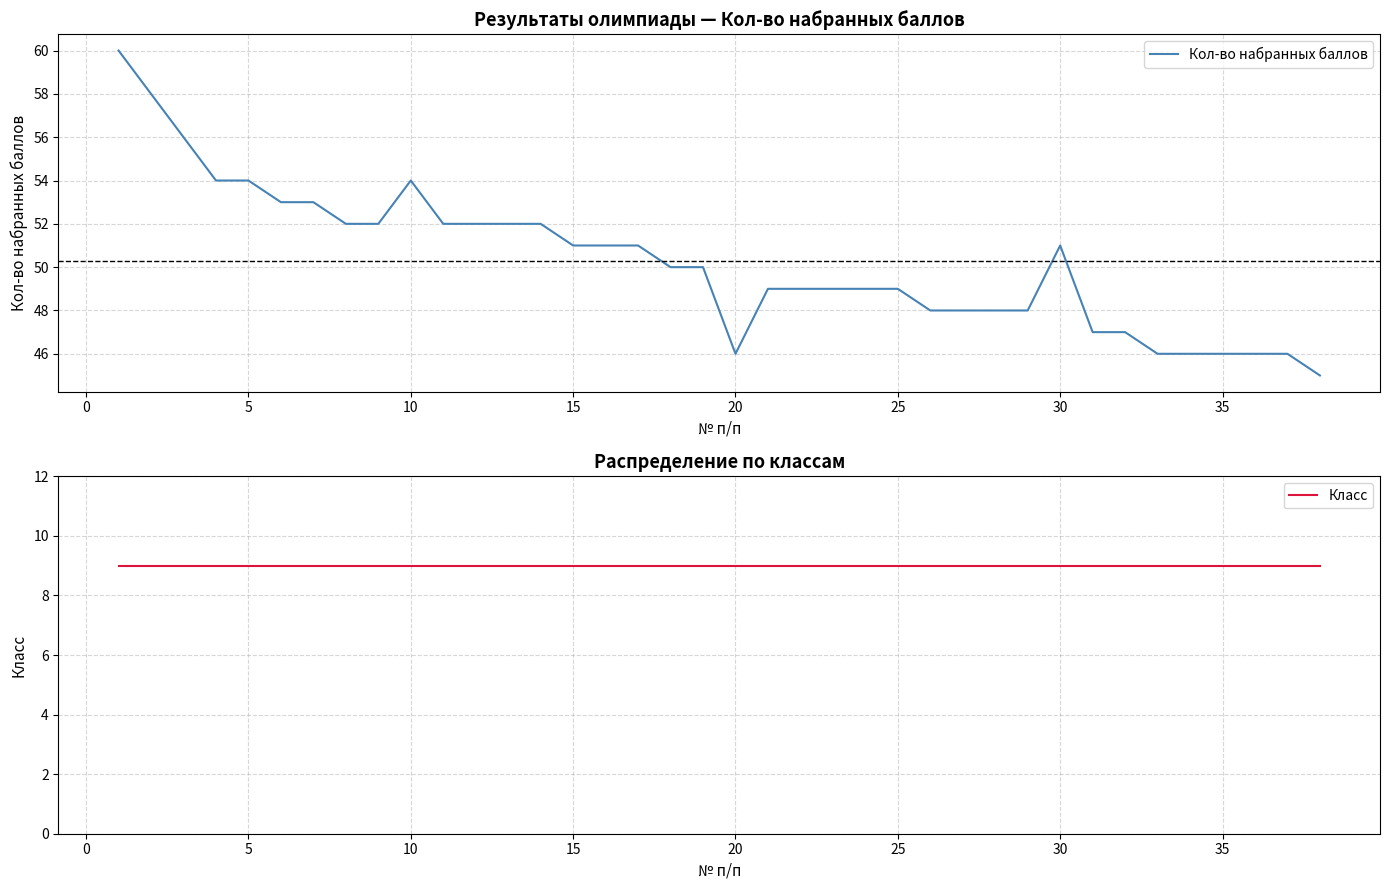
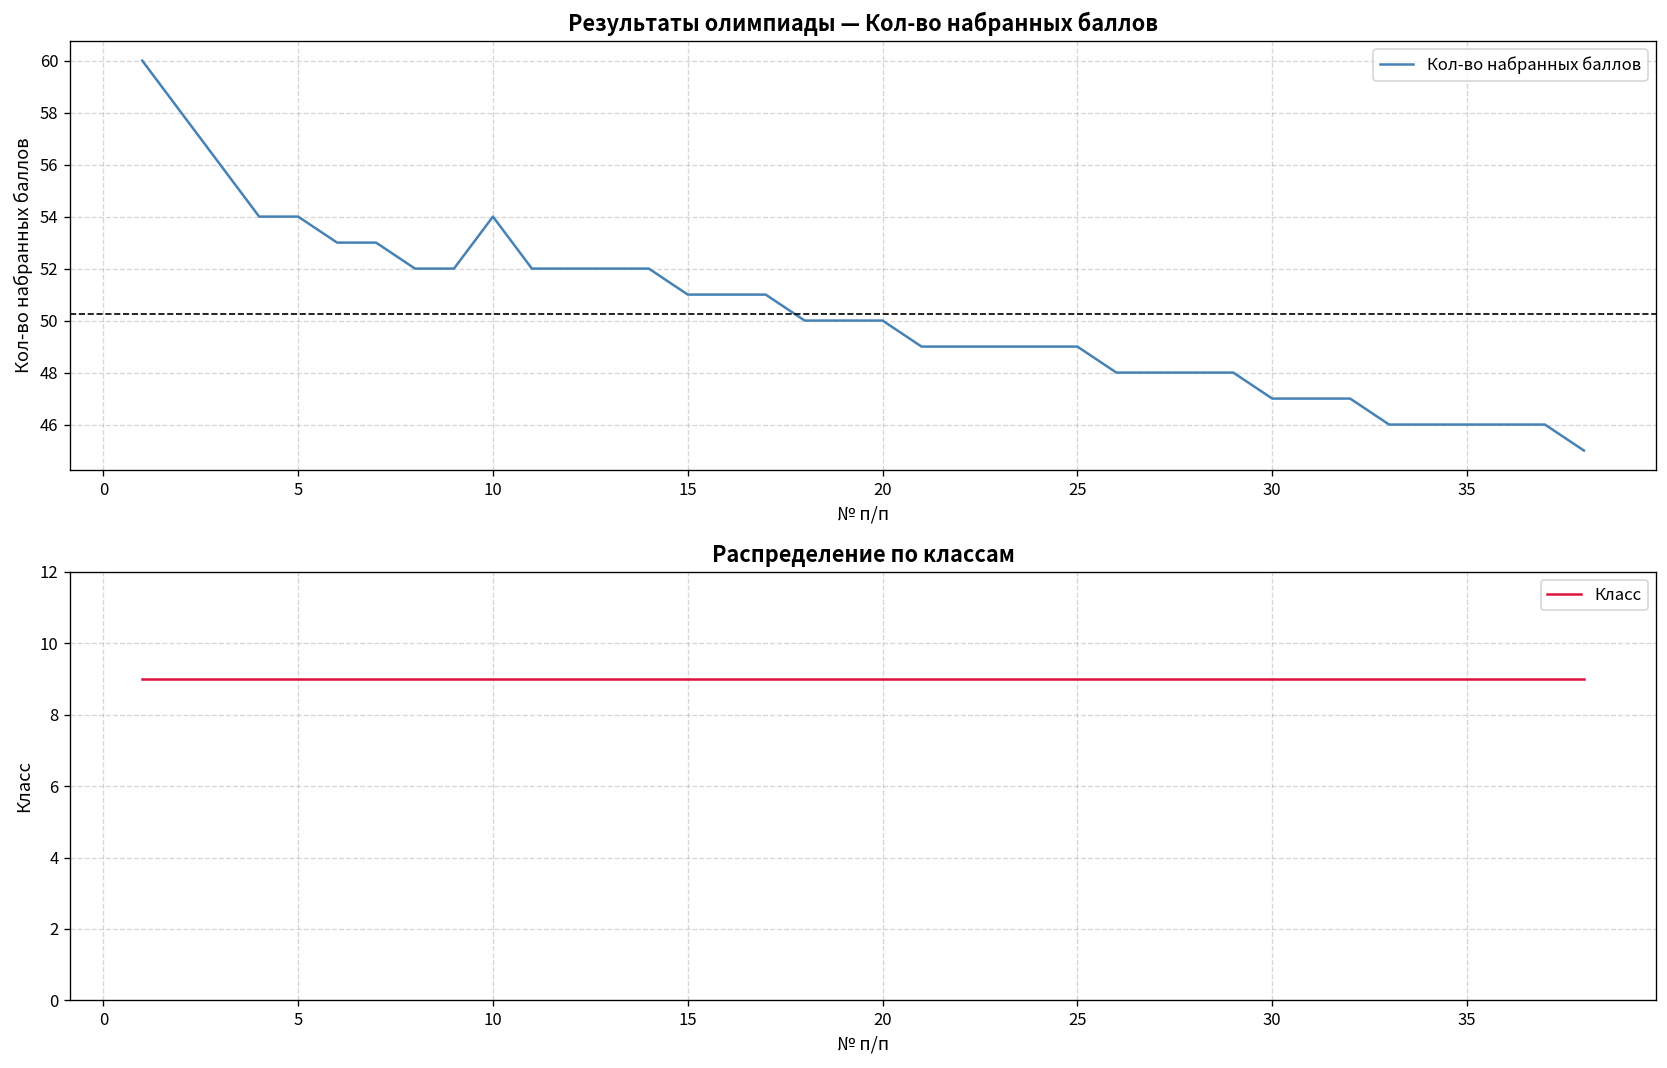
  {
    "Результаты олимпиады — Кол-во набранных баллов": {
      "5": 54,
      "10": 54,
      "15": 51,
-     "20": 46,
+     "20": 50,
      "25": 49,
-     "30": 51,
+     "30": 47,
      "35": 46
    },
    "Распределение по классам": {
      "5": 9.0,
      "10": 9.0,
      "15": 9.0,
      "20": 9.0,
      "25": 9.0,
      "30": 9.0,
      "35": 9.0
    }
  }
